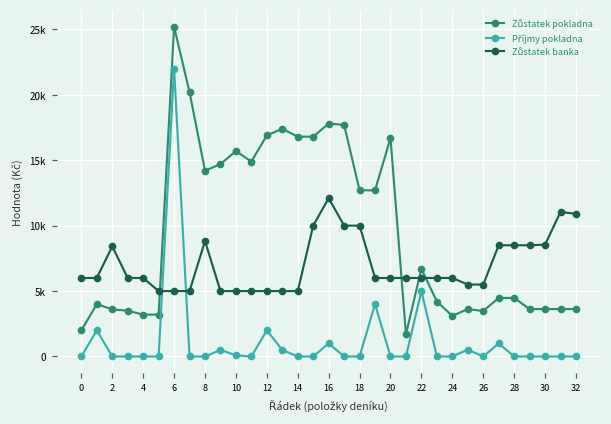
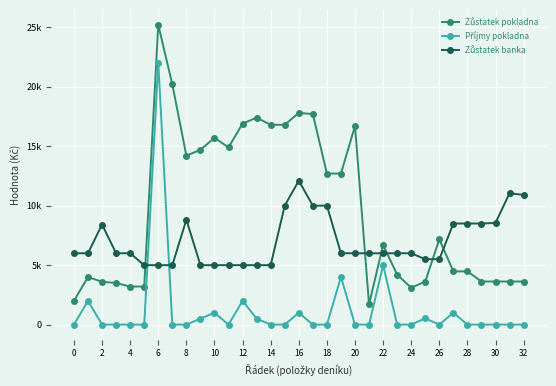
  {
    "Zůstatek pokladna": {
      "0": 2000,
      "2": 3600,
      "4": 3200,
      "6": 25200,
      "8": 14200,
      "10": 15700,
      "12": 16900,
      "14": 16800,
      "16": 17800,
      "18": 12700,
      "20": 16700,
      "22": 6700,
      "24": 3100,
-     "26": 3500,
+     "26": 7200,
      "28": 4500,
      "30": 3600,
      "32": 3600
    },
    "Příjmy pokladna": {
      "0": 0,
      "2": 0,
      "4": 0,
      "6": 22000,
      "8": 0,
-     "10": 100,
+     "10": 1000,
      "12": 2000,
      "14": 0,
      "16": 1000,
      "18": 0,
      "20": 0,
      "22": 5000,
      "24": 0,
      "26": 0,
      "28": 0,
      "30": 0,
      "32": 0
    },
    "Zůstatek banka": {
      "0": 6000,
      "2": 8400,
      "4": 6000,
      "6": 5000,
      "8": 8800,
      "10": 5000,
      "12": 5000,
      "14": 5000,
      "16": 12100,
      "18": 10000,
      "20": 6000,
      "22": 6000,
      "24": 6000,
      "26": 5500,
      "28": 8500,
      "30": 8600,
      "32": 10900
    }
  }
